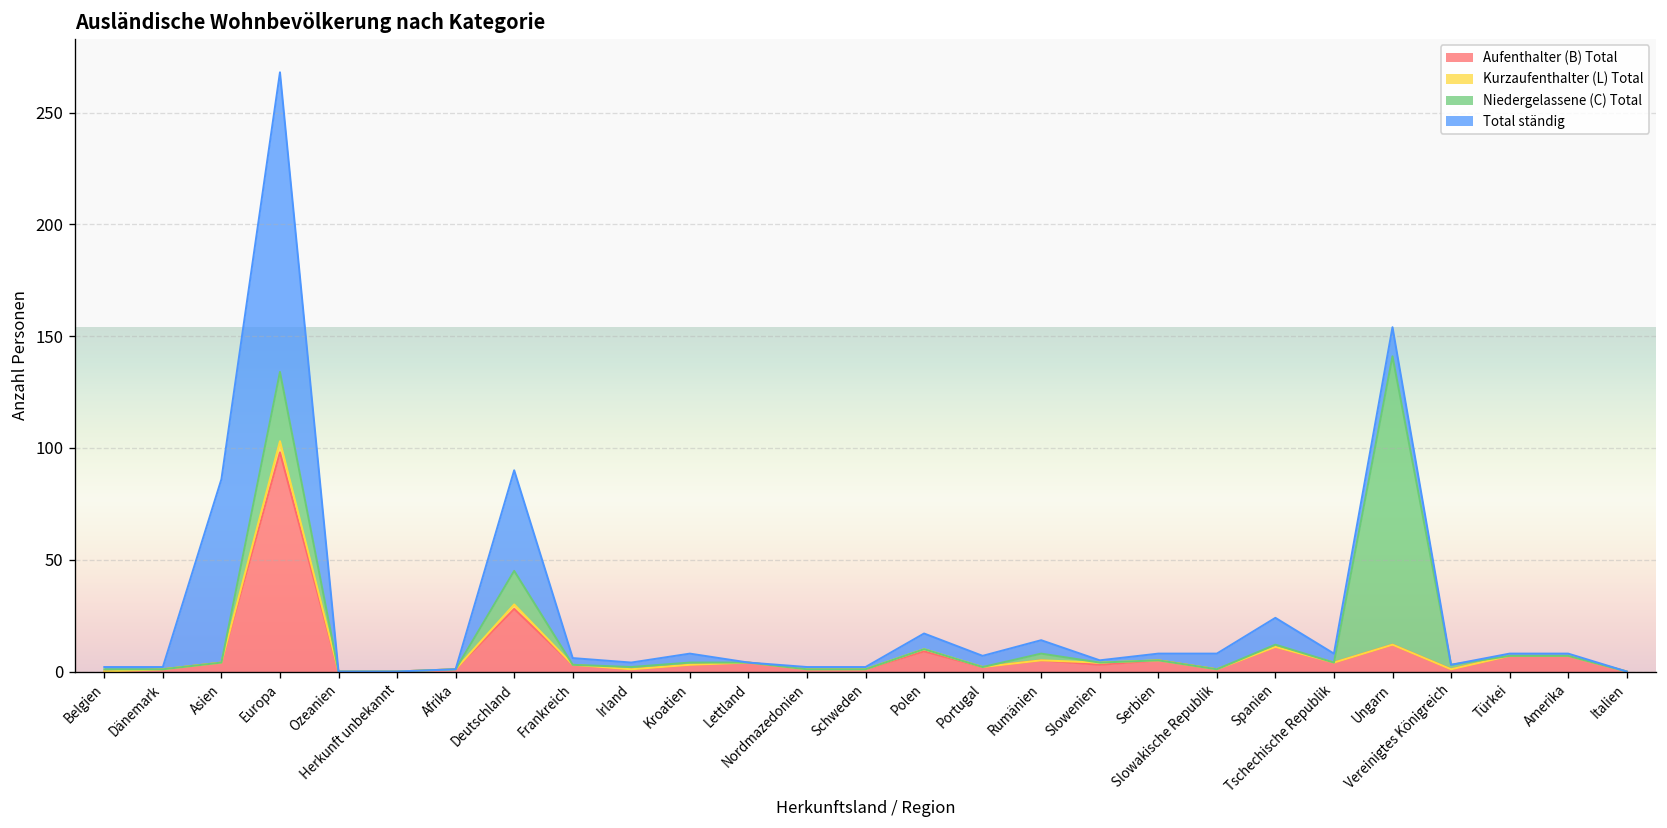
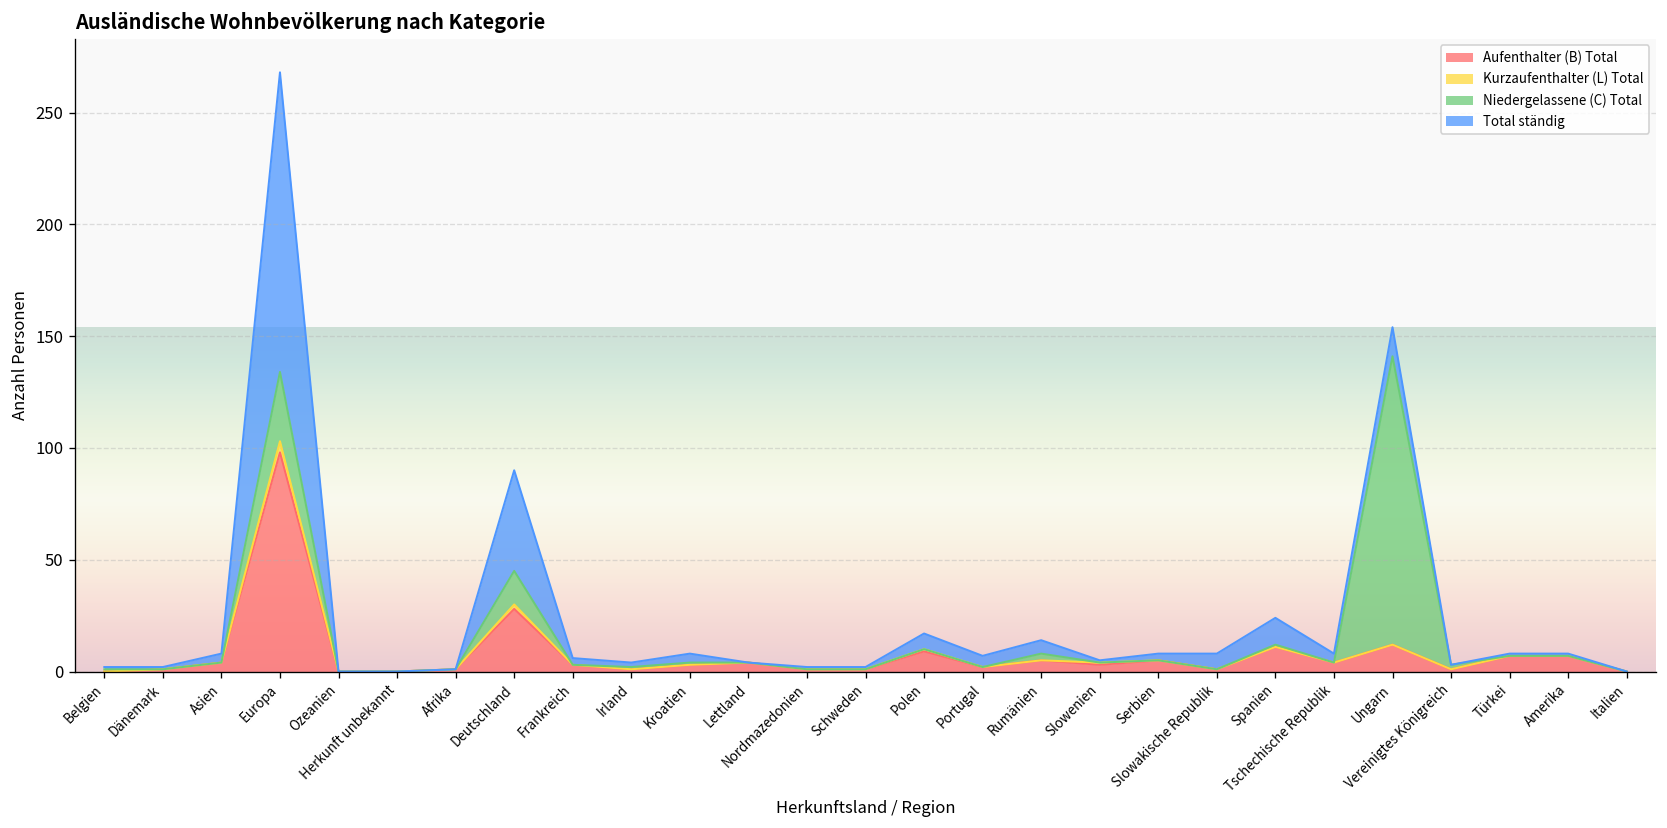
  {
    "Aufenthalter (B) Total": {
      "Europa": 98,
      "Deutschland": 28
    },
    "Kurzaufenthalter (L) Total": {
      "Europa": 5,
      "Deutschland": 2
    },
    "Niedergelassene (C) Total": {
      "Europa": 31,
      "Deutschland": 15,
      "Rumänien": 3,
      "Ungarn": 129
    },
    "Total ständig": {
-     "Asien": 82,
+     "Asien": 4,
      "Europa": 134,
      "Deutschland": 45,
      "Frankreich": 3,
      "Irland": 2,
      "Kroatien": 4,
      "Polen": 7,
      "Portugal": 5,
      "Rumänien": 6,
      "Serbien": 3,
      "Slowakische Republik": 7,
      "Spanien": 12,
      "Tschechische Republik": 4,
      "Ungarn": 13
    }
  }
